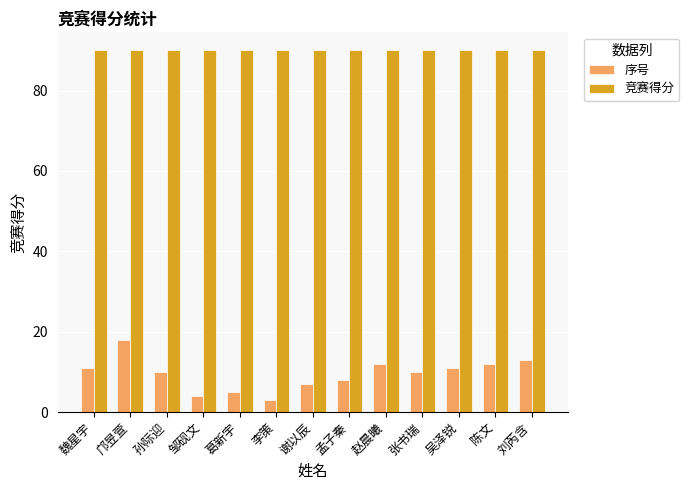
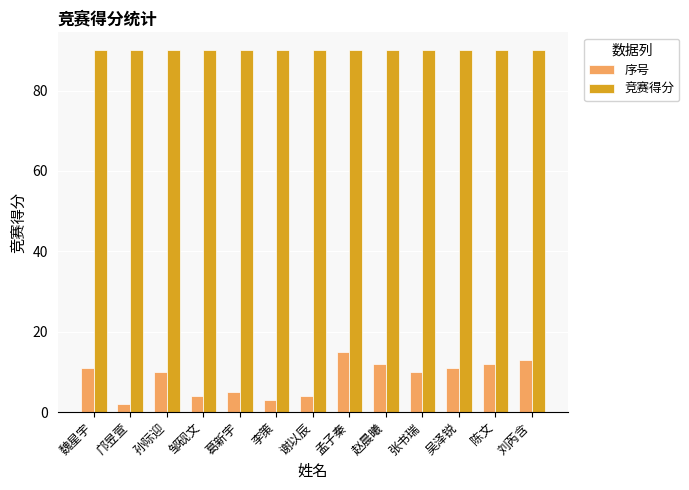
  {
    "序号": {
      "魏星宇": 11,
-     "邝昱萱": 18,
+     "邝昱萱": 2,
      "孙际迎": 10,
      "邹砚文": 4,
      "葛新宇": 5,
      "李策": 3,
-     "谢以辰": 7,
-     "孟子秦": 8,
+     "谢以辰": 4,
+     "孟子秦": 15,
      "赵晨曦": 12,
      "张书瑞": 10,
      "吴泽锐": 11,
      "陈文": 12,
      "刘芮含": 13
    },
    "竞赛得分": {
      "魏星宇": 90,
      "邝昱萱": 90,
      "孙际迎": 90,
      "邹砚文": 90,
      "葛新宇": 90,
      "李策": 90,
      "谢以辰": 90,
      "孟子秦": 90,
      "赵晨曦": 90,
      "张书瑞": 90,
      "吴泽锐": 90,
      "陈文": 90,
      "刘芮含": 90
    }
  }
